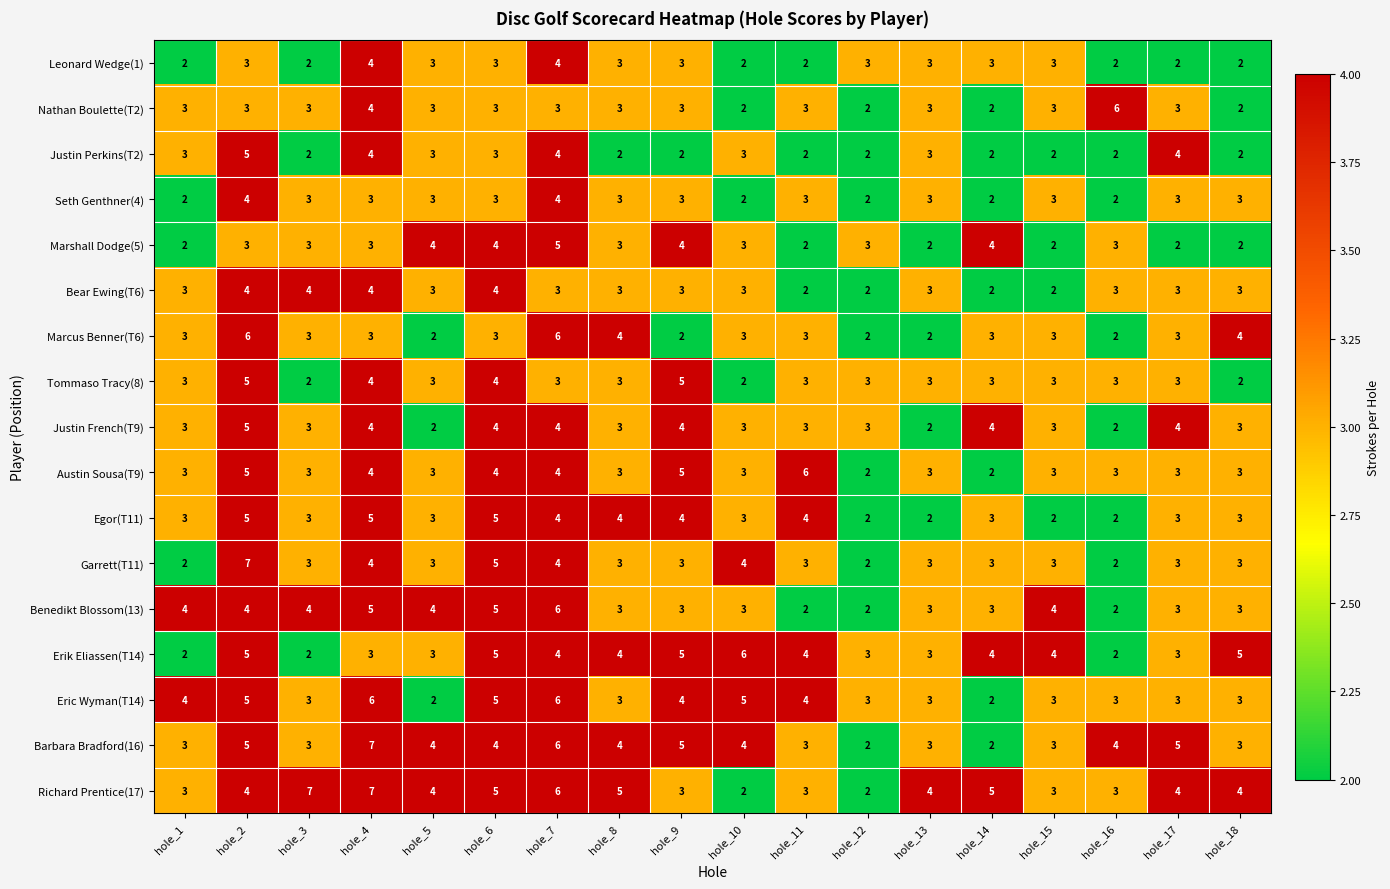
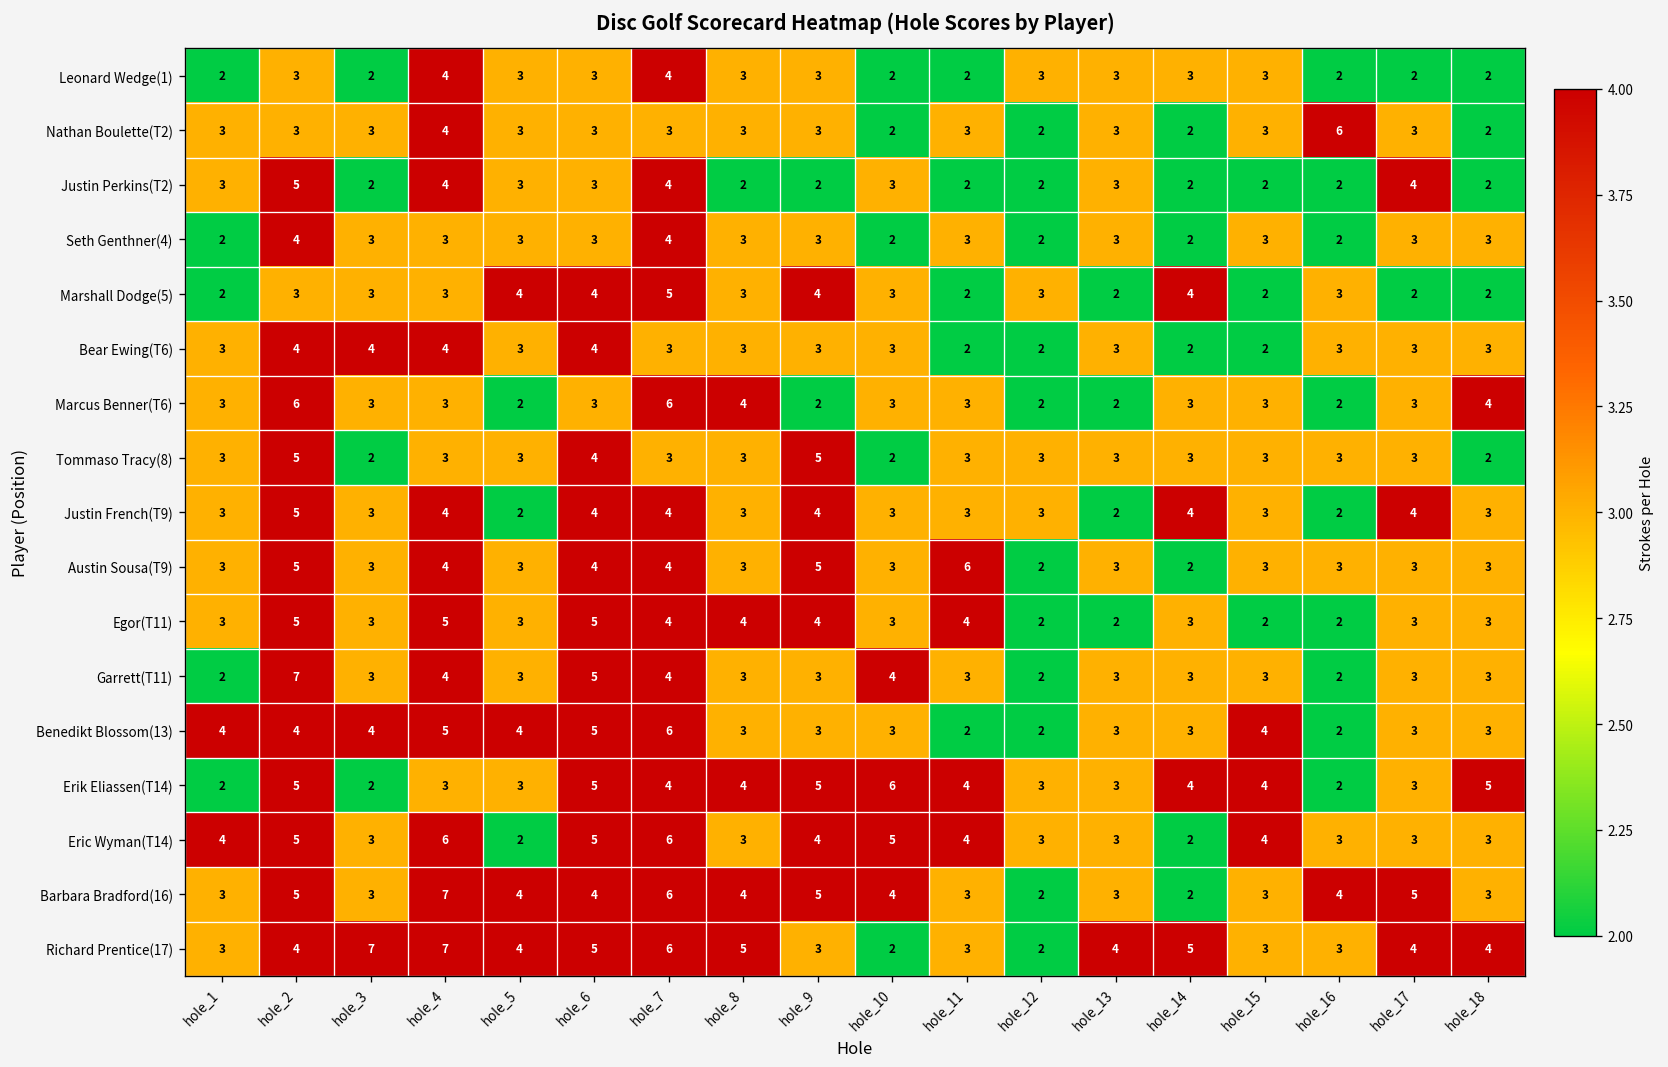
  {
    "Tommaso Tracy(8)": {
      "hole_1": 3,
      "hole_2": 5,
      "hole_3": 2,
-     "hole_4": 4,
+     "hole_4": 3,
      "hole_5": 3,
      "hole_6": 4,
      "hole_7": 3,
      "hole_8": 3,
      "hole_9": 5,
      "hole_10": 2,
      "hole_11": 3,
      "hole_12": 3,
      "hole_13": 3,
      "hole_14": 3,
      "hole_15": 3,
      "hole_16": 3,
      "hole_17": 3,
      "hole_18": 2
    },
    "Eric Wyman(T14)": {
      "hole_1": 4,
      "hole_2": 5,
      "hole_3": 3,
      "hole_4": 6,
      "hole_5": 2,
      "hole_6": 5,
      "hole_7": 6,
      "hole_8": 3,
      "hole_9": 4,
      "hole_10": 5,
      "hole_11": 4,
      "hole_12": 3,
      "hole_13": 3,
      "hole_14": 2,
-     "hole_15": 3,
+     "hole_15": 4,
      "hole_16": 3,
      "hole_17": 3,
      "hole_18": 3
    }
  }
